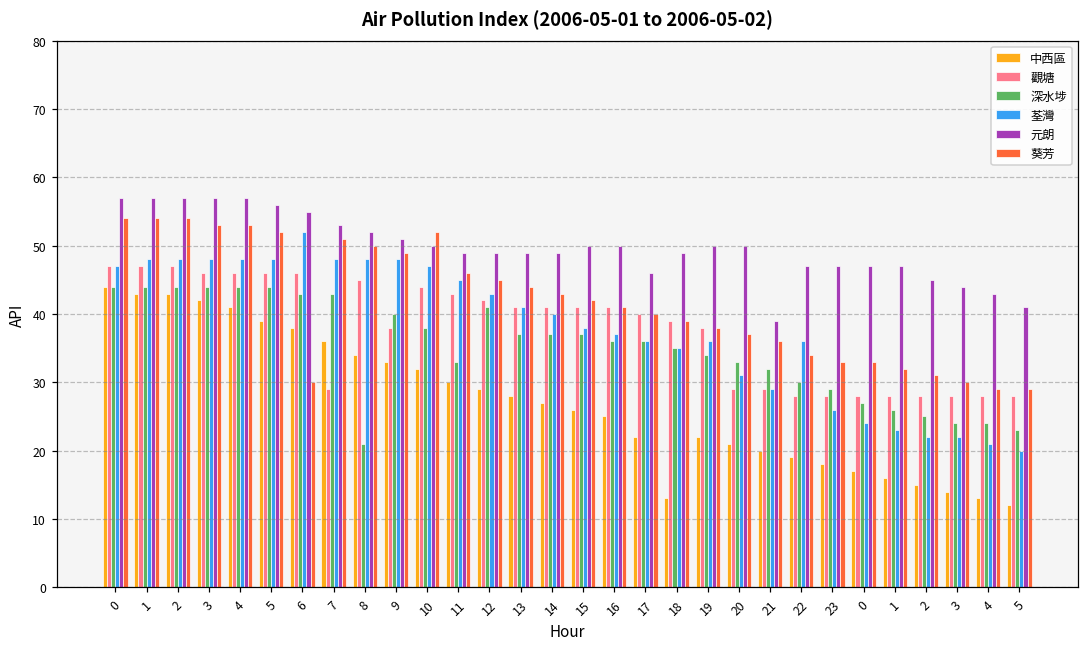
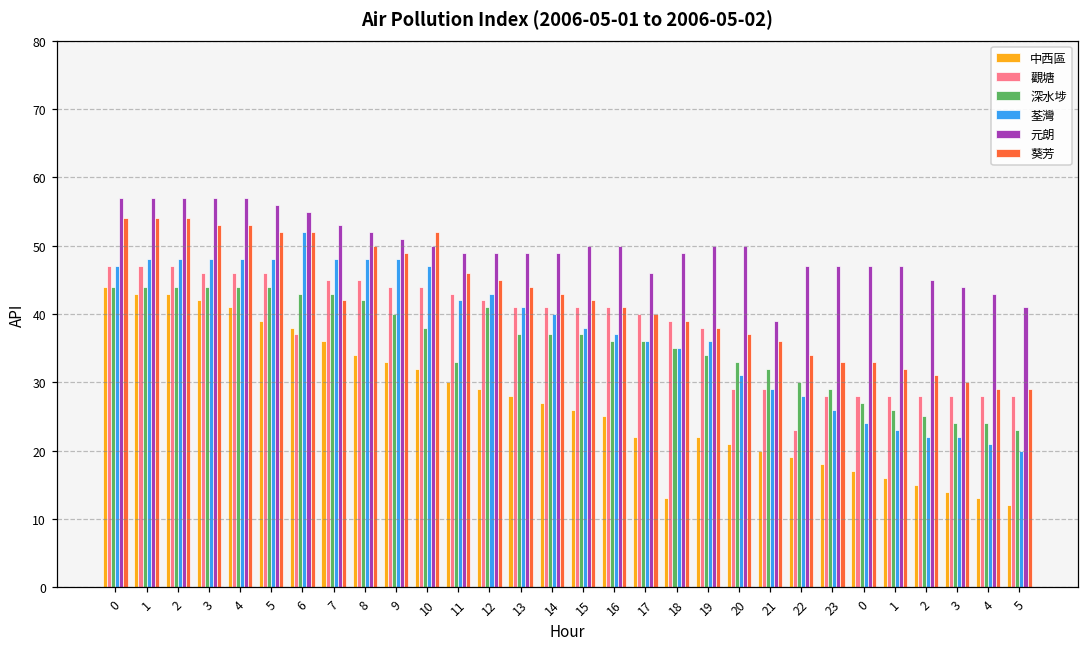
  {
    "中西區": {
      "6": 38,
      "7": 36,
      "8": 34,
      "9": 33,
      "10": 32,
      "11": 30,
      "12": 29,
      "13": 28,
      "14": 27,
      "15": 26,
      "16": 25,
      "17": 22,
      "18": 13,
      "19": 22,
      "20": 21,
      "21": 20,
      "22": 19,
      "23": 18
    },
    "觀塘": {
-     "6": 46,
-     "7": 29,
+     "6": 37,
+     "7": 45,
      "8": 45,
-     "9": 38,
+     "9": 44,
      "10": 44,
      "11": 43,
      "12": 42,
      "13": 41,
      "14": 41,
      "15": 41,
      "16": 41,
      "17": 40,
      "18": 39,
      "19": 38,
      "20": 29,
      "21": 29,
-     "22": 28,
+     "22": 23,
      "23": 28
    },
    "深水埗": {
      "6": 43,
      "7": 43,
-     "8": 21,
+     "8": 42,
      "9": 40,
      "10": 38,
      "11": 33,
      "12": 41,
      "13": 37,
      "14": 37,
      "15": 37,
      "16": 36,
      "17": 36,
      "18": 35,
      "19": 34,
      "20": 33,
      "21": 32,
      "22": 30,
      "23": 29
    },
    "荃灣": {
      "6": 52,
      "7": 48,
      "8": 48,
      "9": 48,
      "10": 47,
-     "11": 45,
+     "11": 42,
      "12": 43,
      "13": 41,
      "14": 40,
      "15": 38,
      "16": 37,
      "17": 36,
      "18": 35,
      "19": 36,
      "20": 31,
      "21": 29,
-     "22": 36,
+     "22": 28,
      "23": 26
    },
    "元朗": {
      "6": 55,
      "7": 53,
      "8": 52,
      "9": 51,
      "10": 50,
      "11": 49,
      "12": 49,
      "13": 49,
      "14": 49,
      "15": 50,
      "16": 50,
      "17": 46,
      "18": 49,
      "19": 50,
      "20": 50,
      "21": 39,
      "22": 47,
      "23": 47
    },
    "葵芳": {
-     "6": 30,
-     "7": 51,
+     "6": 52,
+     "7": 42,
      "8": 50,
      "9": 49,
      "10": 52,
      "11": 46,
      "12": 45,
      "13": 44,
      "14": 43,
      "15": 42,
      "16": 41,
      "17": 40,
      "18": 39,
      "19": 38,
      "20": 37,
      "21": 36,
      "22": 34,
      "23": 33
    }
  }
